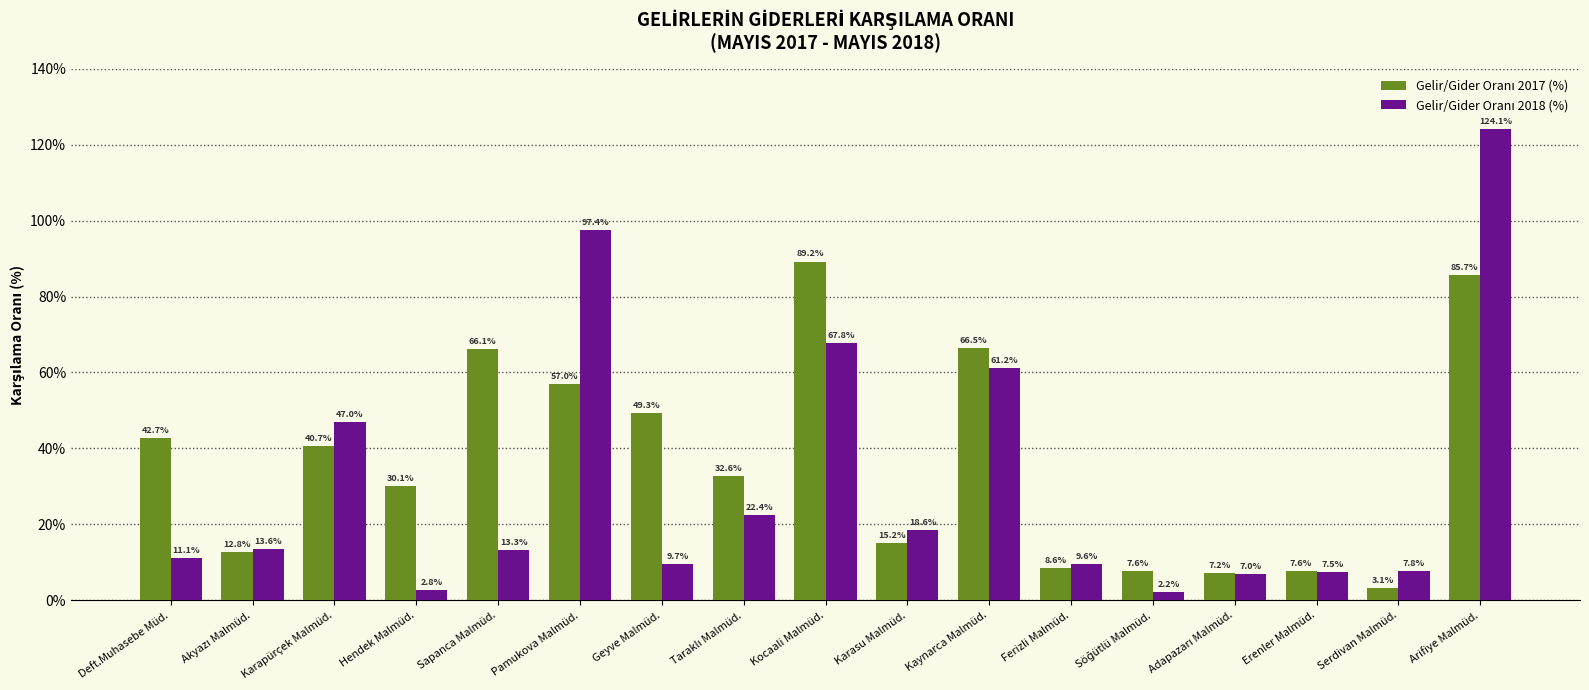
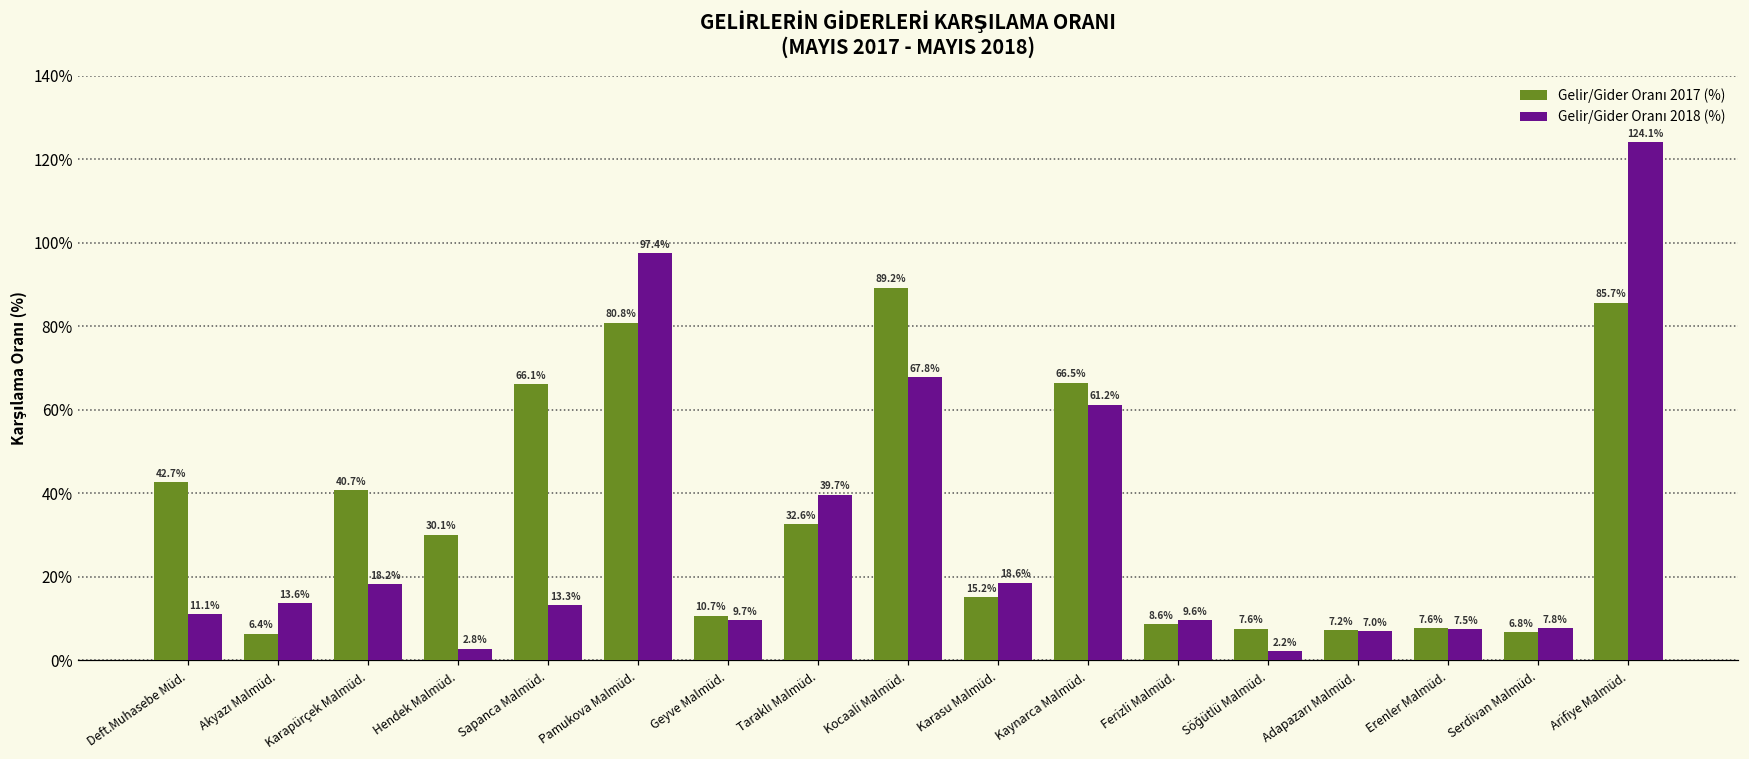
  {
    "Gelir/Gider Oranı 2017 (%)": {
      "Deft.Muhasebe Müd.": "42.7%",
-     "Akyazı Malmüd.": "12.8%",
+     "Akyazı Malmüd.": "6.4%",
      "Karapürçek Malmüd.": "40.7%",
      "Hendek Malmüd.": "30.1%",
      "Sapanca Malmüd.": "66.1%",
-     "Pamukova Malmüd.": "57.0%",
-     "Geyve Malmüd.": "49.3%",
+     "Pamukova Malmüd.": "80.8%",
+     "Geyve Malmüd.": "10.7%",
      "Taraklı Malmüd.": "32.6%",
      "Kocaali Malmüd.": "89.2%",
      "Karasu Malmüd.": "15.2%",
      "Kaynarca Malmüd.": "66.5%",
      "Ferizli Malmüd.": "8.6%",
      "Söğütlü Malmüd.": "7.6%",
      "Adapazarı Malmüd.": "7.2%",
      "Erenler Malmüd.": "7.6%",
-     "Serdivan Malmüd.": "3.1%",
+     "Serdivan Malmüd.": "6.8%",
      "Arifiye Malmüd.": "85.7%"
    },
    "Gelir/Gider Oranı 2018 (%)": {
      "Deft.Muhasebe Müd.": "11.1%",
      "Akyazı Malmüd.": "13.6%",
-     "Karapürçek Malmüd.": "47.0%",
+     "Karapürçek Malmüd.": "18.2%",
      "Hendek Malmüd.": "2.8%",
      "Sapanca Malmüd.": "13.3%",
      "Pamukova Malmüd.": "97.4%",
      "Geyve Malmüd.": "9.7%",
-     "Taraklı Malmüd.": "22.4%",
+     "Taraklı Malmüd.": "39.7%",
      "Kocaali Malmüd.": "67.8%",
      "Karasu Malmüd.": "18.6%",
      "Kaynarca Malmüd.": "61.2%",
      "Ferizli Malmüd.": "9.6%",
      "Söğütlü Malmüd.": "2.2%",
      "Adapazarı Malmüd.": "7.0%",
      "Erenler Malmüd.": "7.5%",
      "Serdivan Malmüd.": "7.8%"
    }
  }
